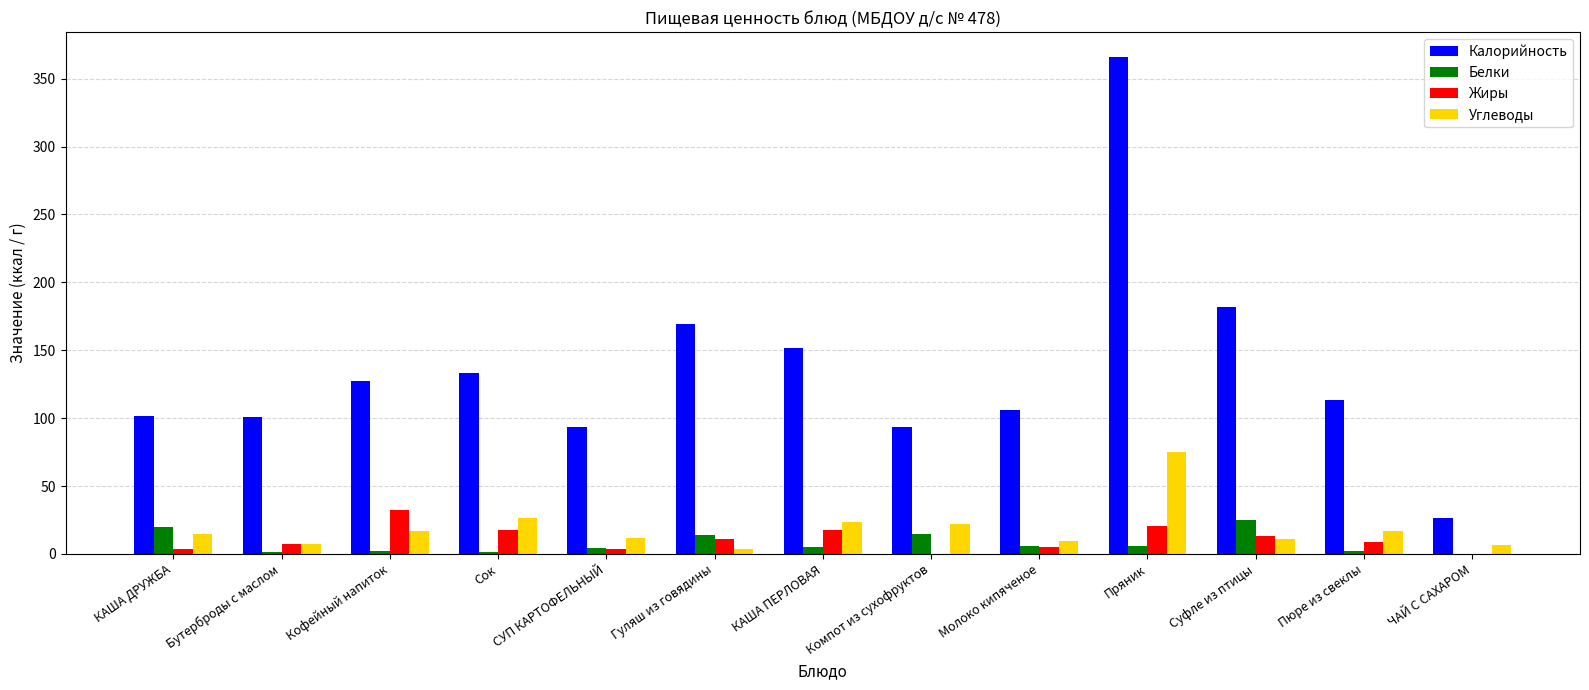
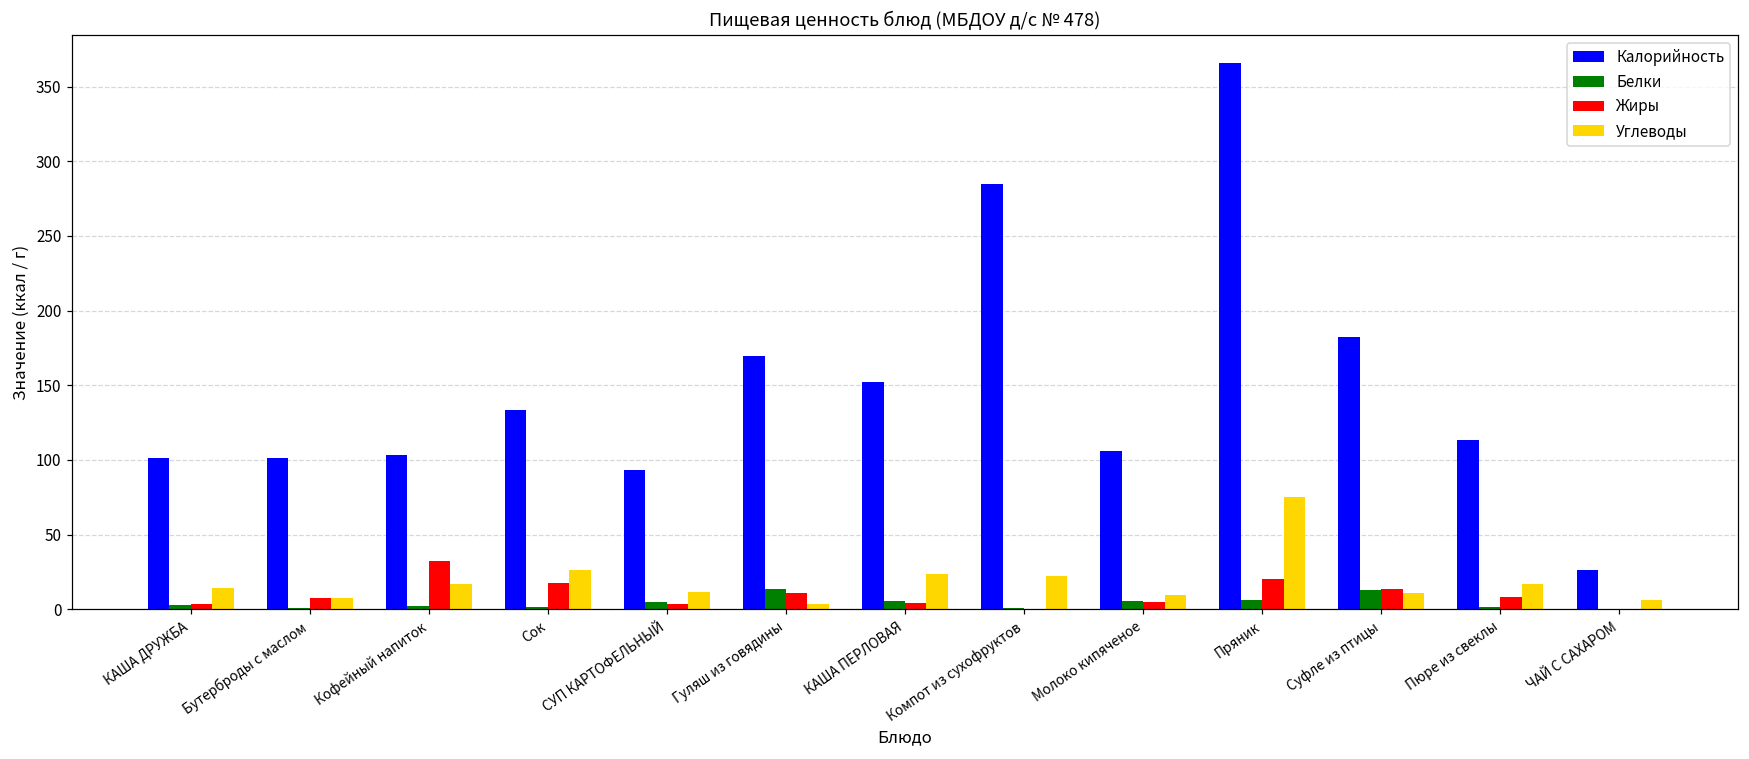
  {
    "Калорийность": {
      "КАША ДРУЖБА": 101,
      "Бутерброды с маслом": 101,
-     "Кофейный напиток": 127,
+     "Кофейный напиток": 104,
      "Сок": 133,
      "СУП КАРТОФЕЛЬНЫЙ": 94,
      "Гуляш из говядины": 169,
      "КАША ПЕРЛОВАЯ": 152,
-     "Компот из сухофруктов": 93,
+     "Компот из сухофруктов": 285,
      "Молоко кипяченое": 106,
      "Пряник": 366,
      "Суфле из птицы": 182,
      "Пюре из свеклы": 113,
      "ЧАЙ С САХАРОМ": 26
    },
    "Белки": {
-     "КАША ДРУЖБА": 20,
+     "КАША ДРУЖБА": 3,
      "Кофейный напиток": 2,
      "СУП КАРТОФЕЛЬНЫЙ": 5,
      "Гуляш из говядины": 14,
      "КАША ПЕРЛОВАЯ": 5,
-     "Компот из сухофруктов": 15,
+     "Компот из сухофруктов": 1,
      "Молоко кипяченое": 6,
      "Пряник": 6,
-     "Суфле из птицы": 25,
+     "Суфле из птицы": 13,
      "Пюре из свеклы": 2
    },
    "Жиры": {
      "КАША ДРУЖБА": 4,
      "Бутерброды с маслом": 7,
      "Кофейный напиток": 32,
      "Сок": 18,
      "СУП КАРТОФЕЛЬНЫЙ": 3,
      "Гуляш из говядины": 11,
-     "КАША ПЕРЛОВАЯ": 17,
+     "КАША ПЕРЛОВАЯ": 4,
      "Молоко кипяченое": 5,
      "Пряник": 20,
      "Суфле из птицы": 13,
      "Пюре из свеклы": 9,
      "ЧАЙ С САХАРОМ": 0
    },
    "Углеводы": {
      "КАША ДРУЖБА": 14,
      "Бутерброды с маслом": 8,
      "Кофейный напиток": 17,
      "Сок": 26,
      "СУП КАРТОФЕЛЬНЫЙ": 11,
      "Гуляш из говядины": 3,
      "КАША ПЕРЛОВАЯ": 23,
      "Компот из сухофруктов": 22,
      "Молоко кипяченое": 10,
      "Пряник": 75,
      "Суфле из птицы": 11,
      "Пюре из свеклы": 17,
      "ЧАЙ С САХАРОМ": 6
    }
  }
